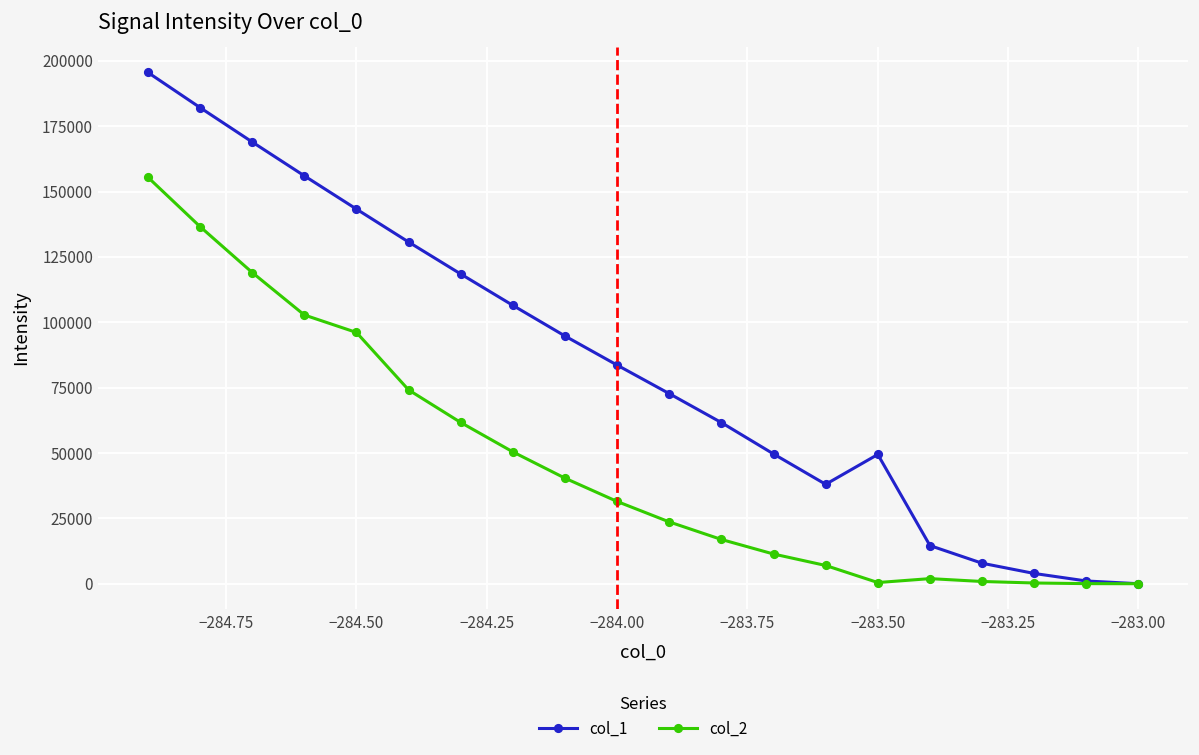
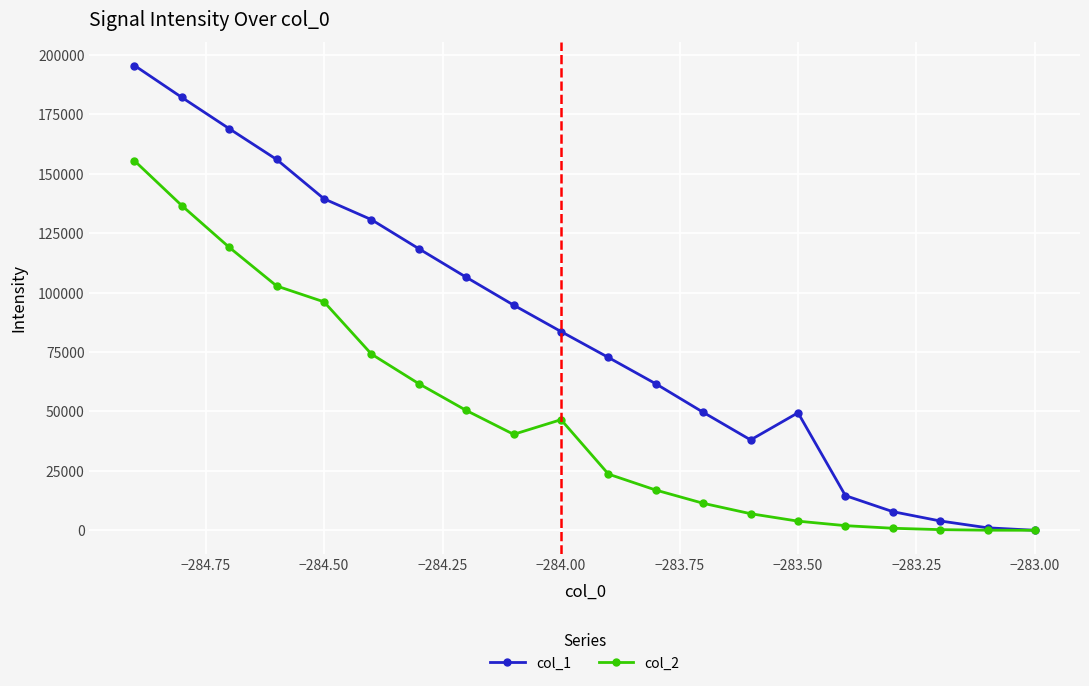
  {
    "col_1": {
-     "−284.50": 143000,
+     "−284.50": 139000,
      "−284.00": 84000,
      "−283.50": 49000
    },
    "col_2": {
      "−284.50": 96000,
-     "−284.00": 31000,
-     "−283.50": 0
+     "−284.00": 47000,
+     "−283.50": 4000
    }
  }
